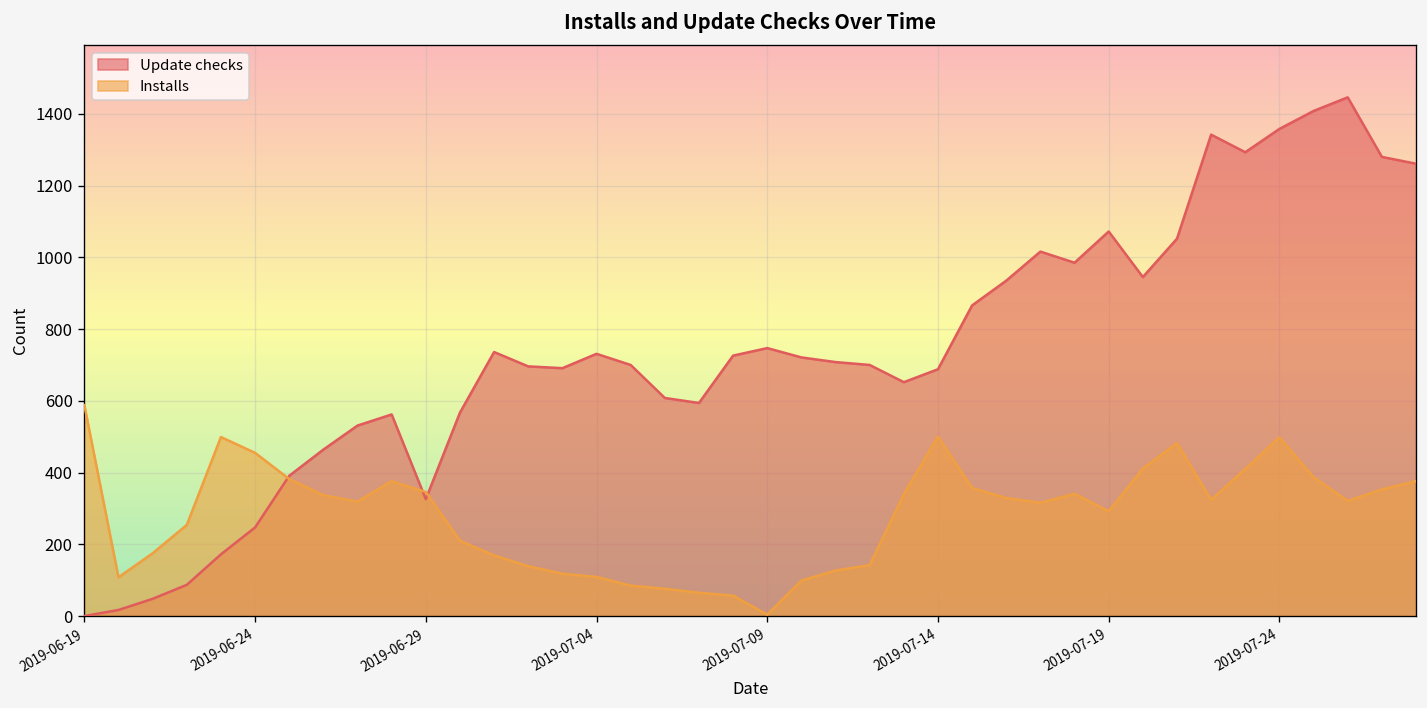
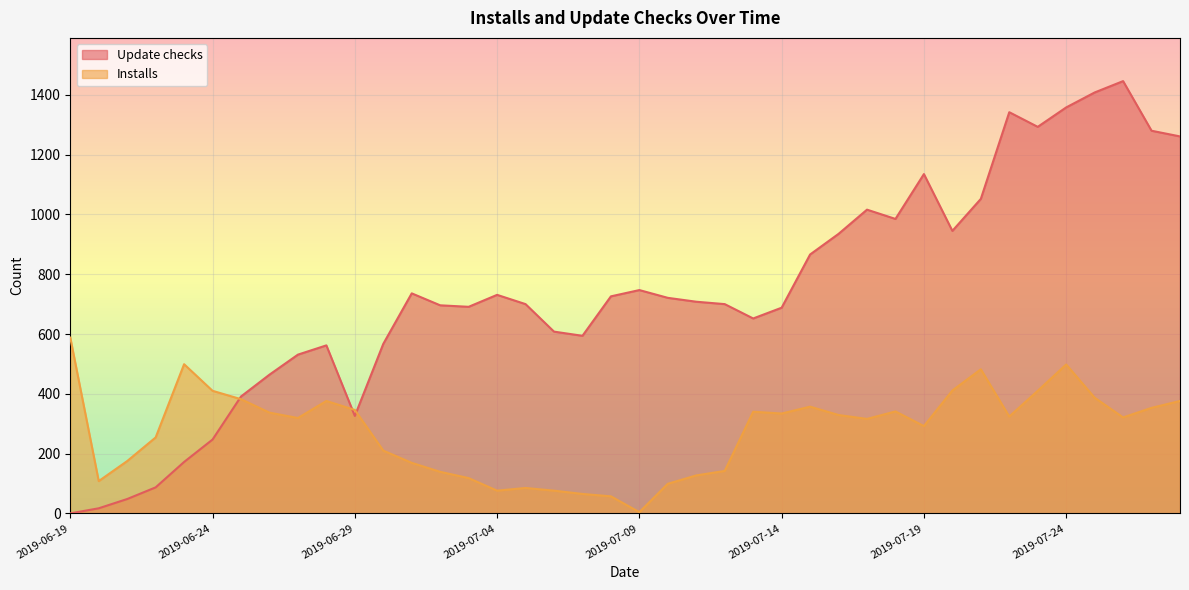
  {
    "Update checks": {
      "2019-06-19": 0,
      "2019-06-24": 250,
      "2019-06-29": 330,
      "2019-07-04": 730,
      "2019-07-09": 750,
      "2019-07-14": 690,
-     "2019-07-19": 1070,
+     "2019-07-19": 1140,
      "2019-07-24": 1360
    },
    "Installs": {
      "2019-06-19": 590,
-     "2019-06-24": 460,
+     "2019-06-24": 410,
      "2019-06-29": 350,
-     "2019-07-04": 110,
+     "2019-07-04": 80,
      "2019-07-09": 0,
-     "2019-07-14": 500,
+     "2019-07-14": 330,
      "2019-07-19": 290,
      "2019-07-24": 500
    }
  }
